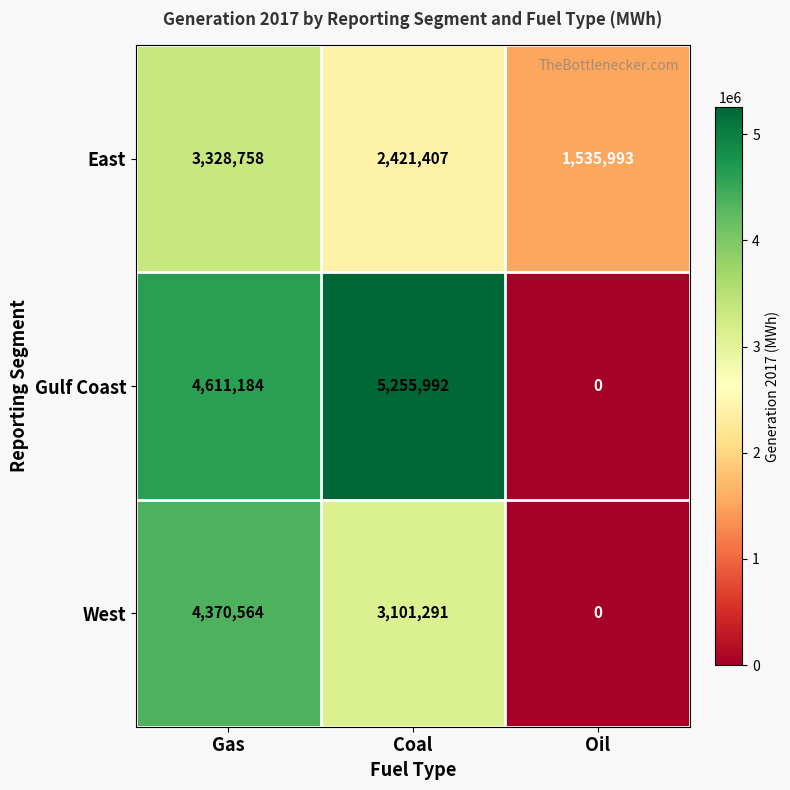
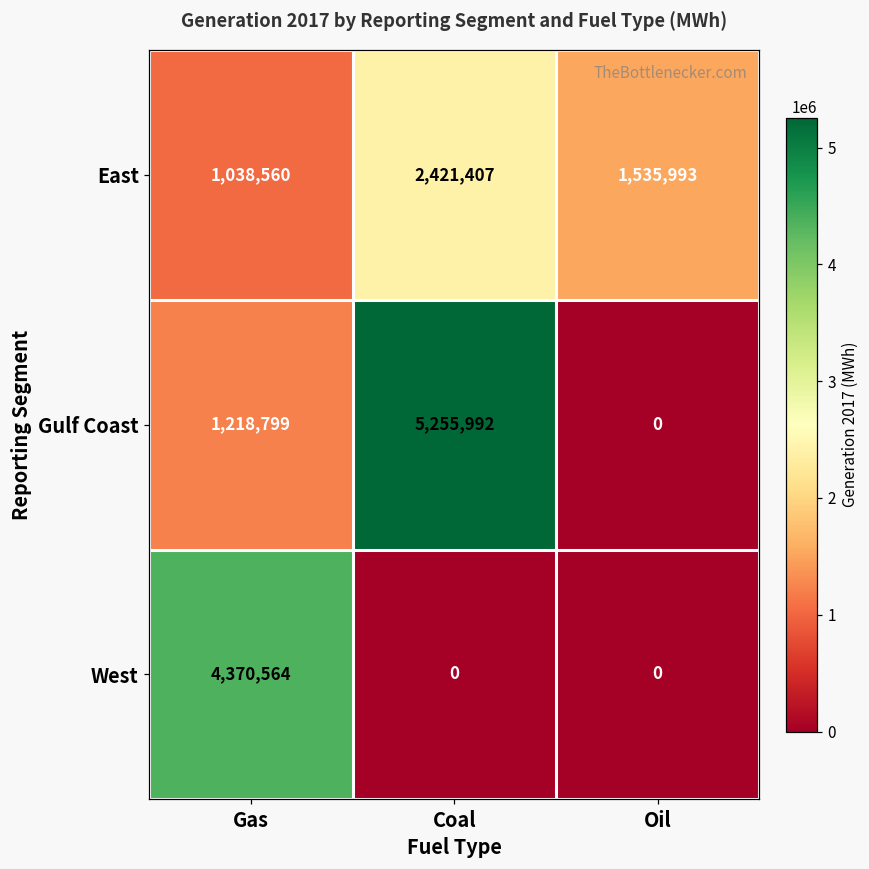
  {
    "East": {
-     "Gas": "3,328,758",
+     "Gas": "1,038,560",
      "Coal": "2,421,407"
    },
    "Gulf Coast": {
-     "Gas": "4,611,184",
+     "Gas": "1,218,799",
      "Coal": "5,255,992",
      "Oil": "0"
    },
    "West": {
      "Gas": "4,370,564",
-     "Coal": "3,101,291",
+     "Coal": "0",
      "Oil": "0"
    }
  }
